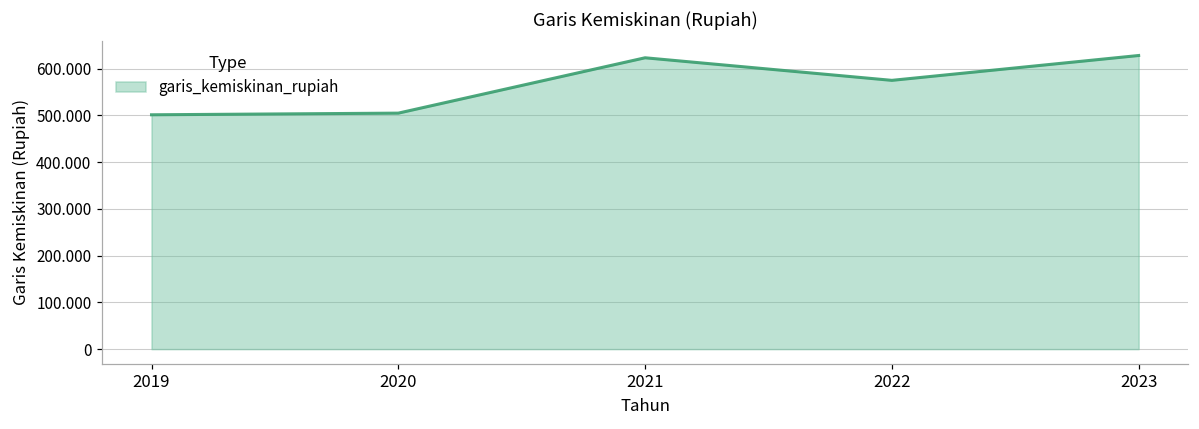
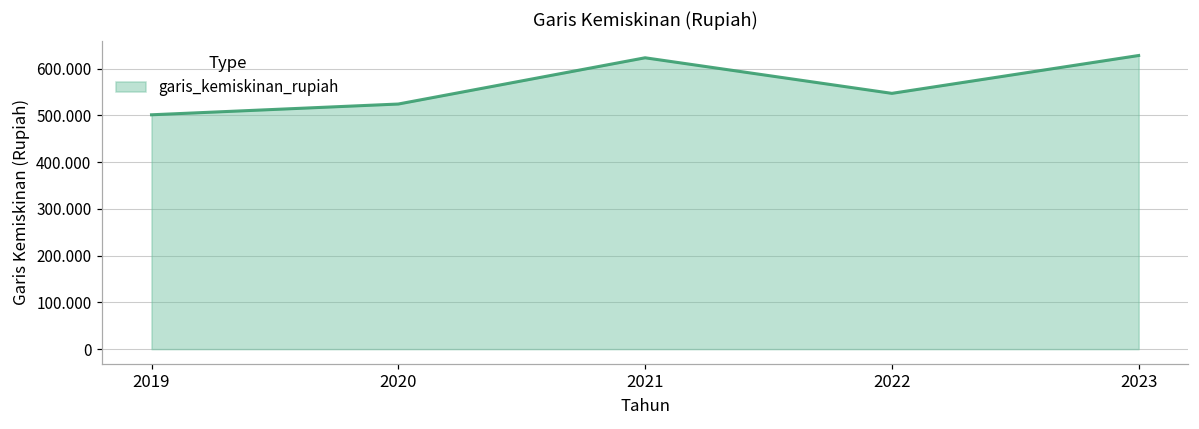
  {
    "2019": 500,
-   "2020": 510,
+   "2020": 520,
    "2021": 620,
-   "2022": 580,
+   "2022": 550,
    "2023": 630
  }
